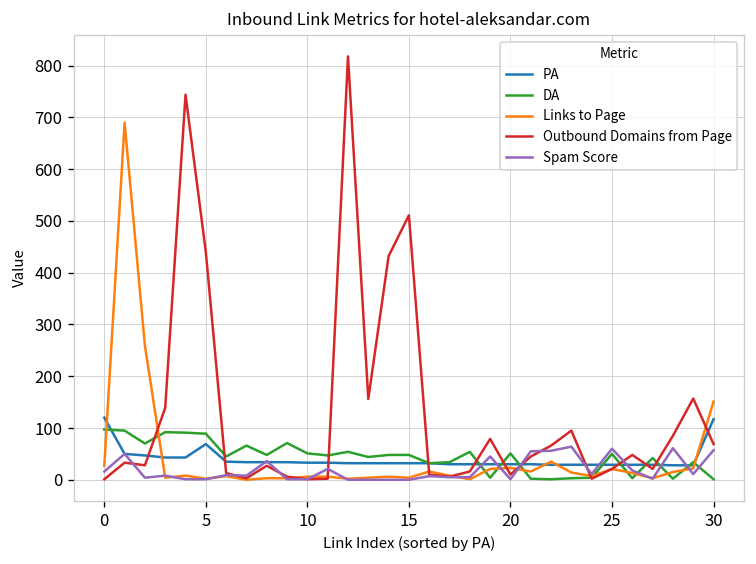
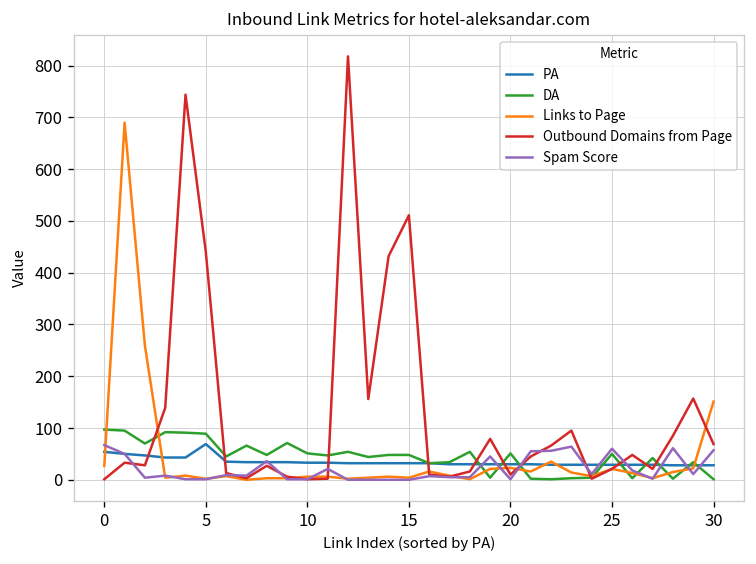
  {
    "PA": {
-     "0": 120,
+     "0": 50,
      "5": 70,
      "10": 30,
      "15": 30,
      "20": 30,
      "25": 30,
-     "30": 120
+     "30": 30
    },
    "DA": {
      "0": 100,
      "5": 90,
      "10": 50,
      "15": 50,
      "20": 50,
      "25": 50,
      "30": 0
    },
    "Links to Page": {
      "0": 30,
      "20": 20,
      "30": 150
    },
    "Outbound Domains from Page": {
      "0": 0,
      "5": 440,
      "15": 510,
      "20": 10,
      "30": 70
    },
    "Spam Score": {
-     "0": 20,
+     "0": 70,
      "20": 0,
      "25": 60,
      "30": 60
    }
  }
